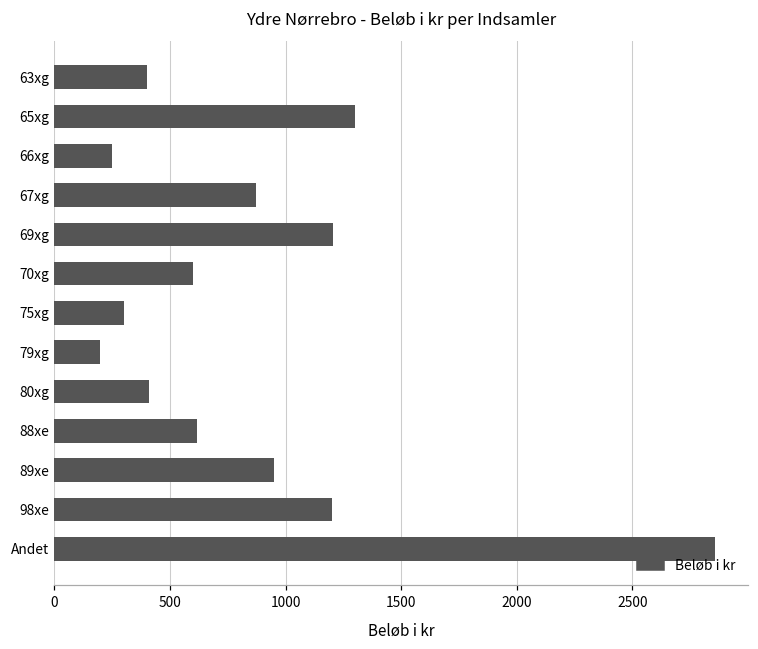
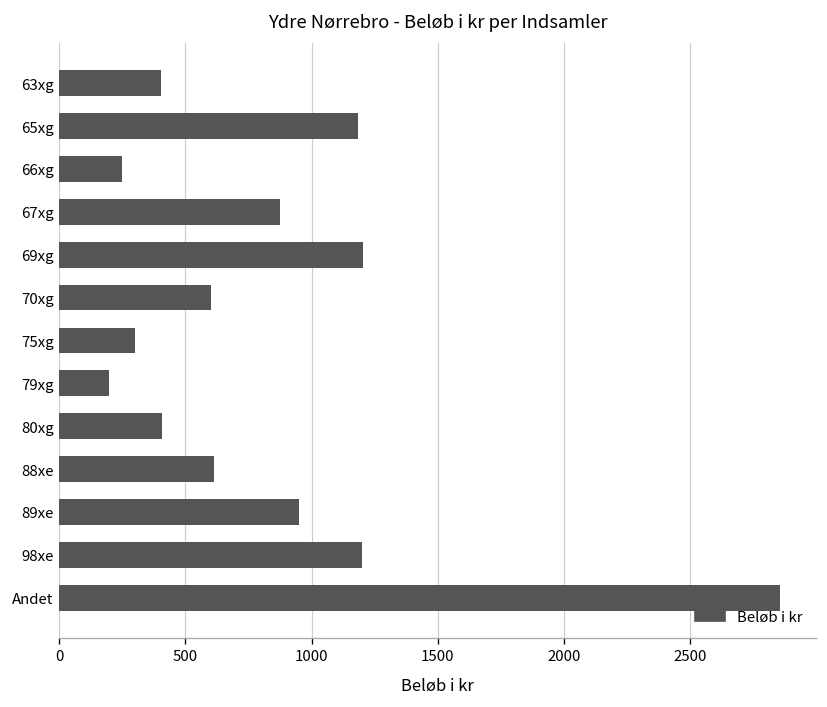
  {
    "63xg": 400,
-   "65xg": 1300,
+   "65xg": 1180,
    "66xg": 250,
    "67xg": 870,
    "69xg": 1210,
    "70xg": 600,
    "75xg": 300,
    "79xg": 200,
    "80xg": 410,
    "88xe": 620,
    "89xe": 950,
    "98xe": 1200,
    "Andet": 2860
  }
